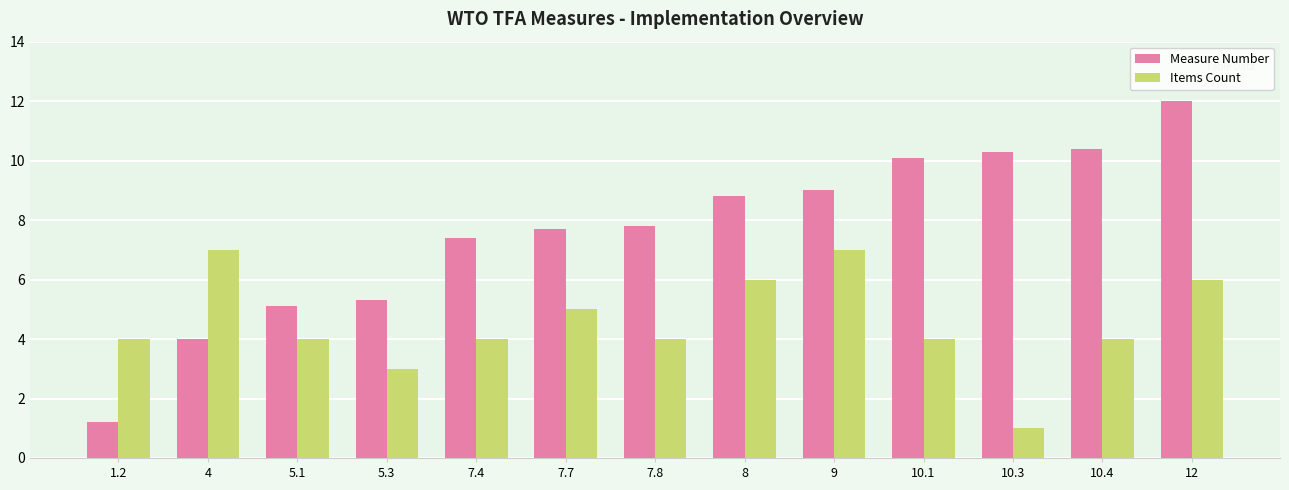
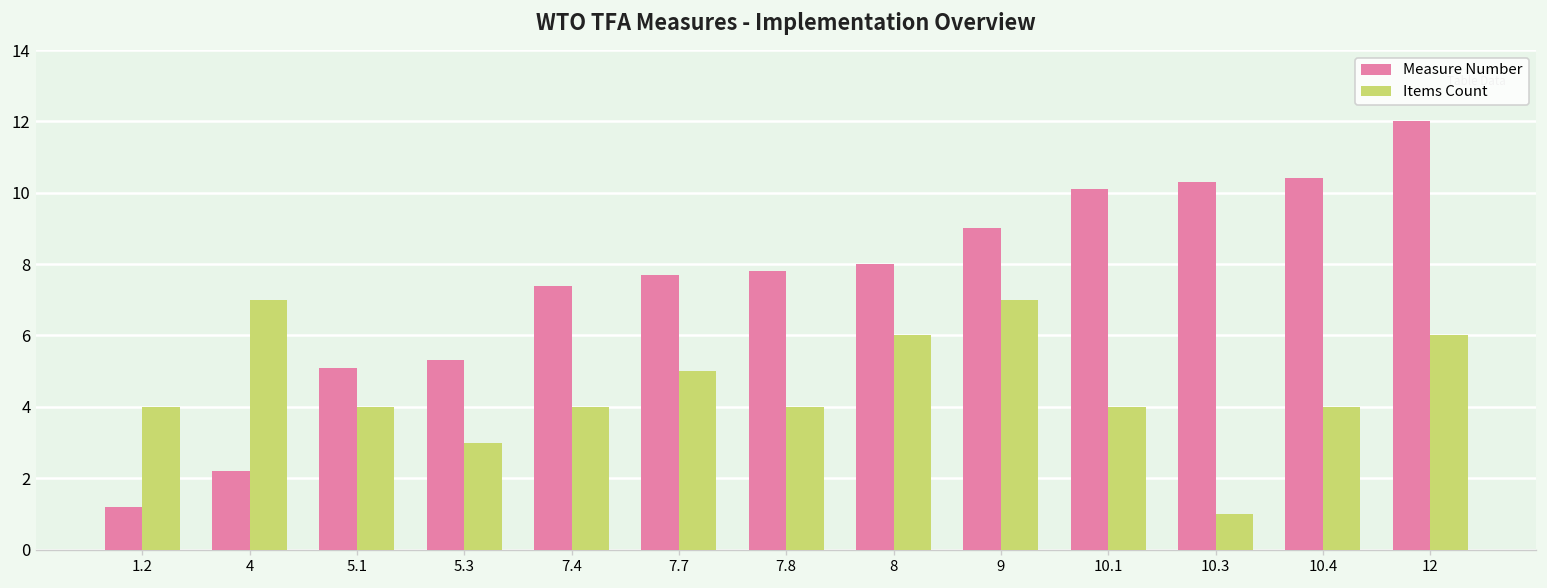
  {
    "Measure Number": {
      "1.2": 1.2,
-     "4": 4.0,
+     "4": 2.2,
      "5.1": 5.1,
      "5.3": 5.3,
      "7.4": 7.4,
      "7.7": 7.7,
      "7.8": 7.8,
-     "8": 8.8,
+     "8": 8.0,
      "9": 9.0,
      "10.1": 10.1,
      "10.3": 10.3,
      "10.4": 10.4,
      "12": 12.0
    },
    "Items Count": {
      "1.2": 4.0,
      "4": 7.0,
      "5.1": 4.0,
      "5.3": 3.0,
      "7.4": 4.0,
      "7.7": 5.0,
      "7.8": 4.0,
      "8": 6.0,
      "9": 7.0,
      "10.1": 4.0,
      "10.3": 1.0,
      "10.4": 4.0,
      "12": 6.0
    }
  }
